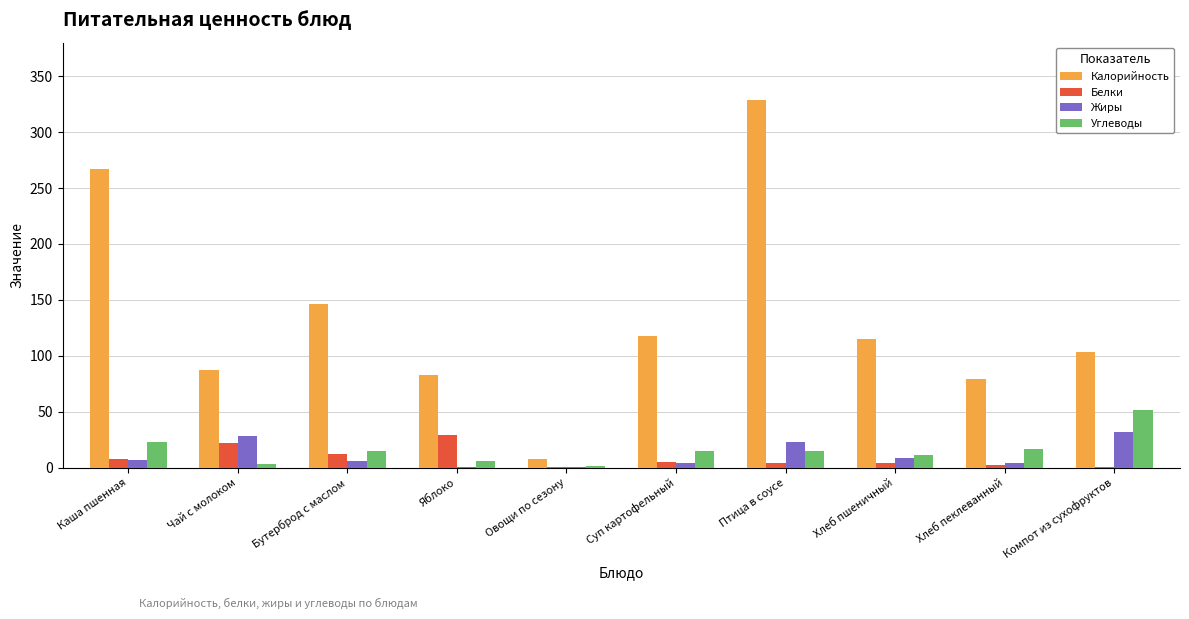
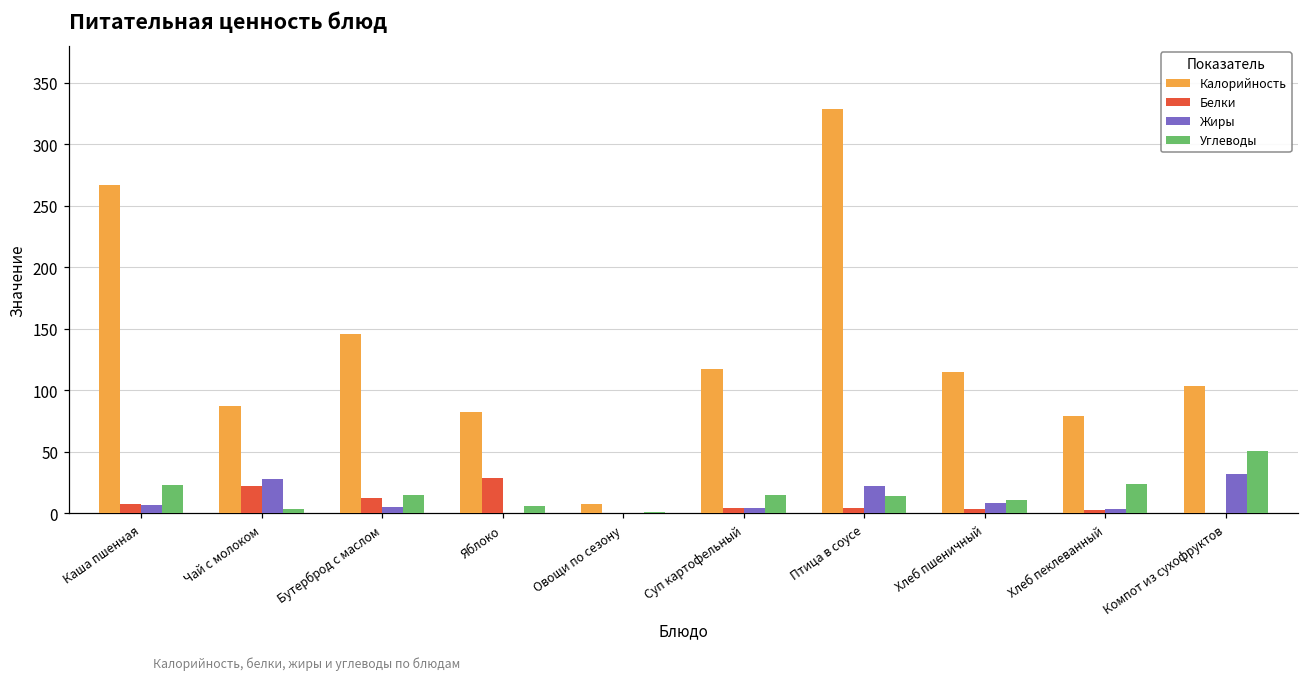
  {
    "Калорийность": {
      "Каша пшенная": 267,
      "Чай с молоком": 87,
      "Бутерброд с маслом": 146,
      "Яблоко": 82,
      "Овощи по сезону": 8,
      "Суп картофельный": 118,
      "Птица в соусе": 329,
      "Хлеб пшеничный": 115,
      "Хлеб пеклеванный": 79,
      "Компот из сухофруктов": 103
    },
    "Белки": {
      "Каша пшенная": 8,
      "Чай с молоком": 22,
      "Бутерброд с маслом": 13,
      "Яблоко": 29,
      "Суп картофельный": 5,
      "Птица в соусе": 4,
      "Хлеб пшеничный": 4,
      "Хлеб пеклеванный": 3
    },
    "Жиры": {
      "Каша пшенная": 7,
      "Чай с молоком": 28,
      "Бутерброд с маслом": 6,
      "Суп картофельный": 4,
      "Птица в соусе": 23,
      "Хлеб пшеничный": 9,
      "Хлеб пеклеванный": 4,
      "Компот из сухофруктов": 32
    },
    "Углеводы": {
      "Каша пшенная": 23,
      "Чай с молоком": 4,
      "Бутерброд с маслом": 15,
      "Яблоко": 6,
      "Суп картофельный": 15,
      "Птица в соусе": 14,
      "Хлеб пшеничный": 11,
-     "Хлеб пеклеванный": 17,
+     "Хлеб пеклеванный": 24,
      "Компот из сухофруктов": 51
    }
  }
